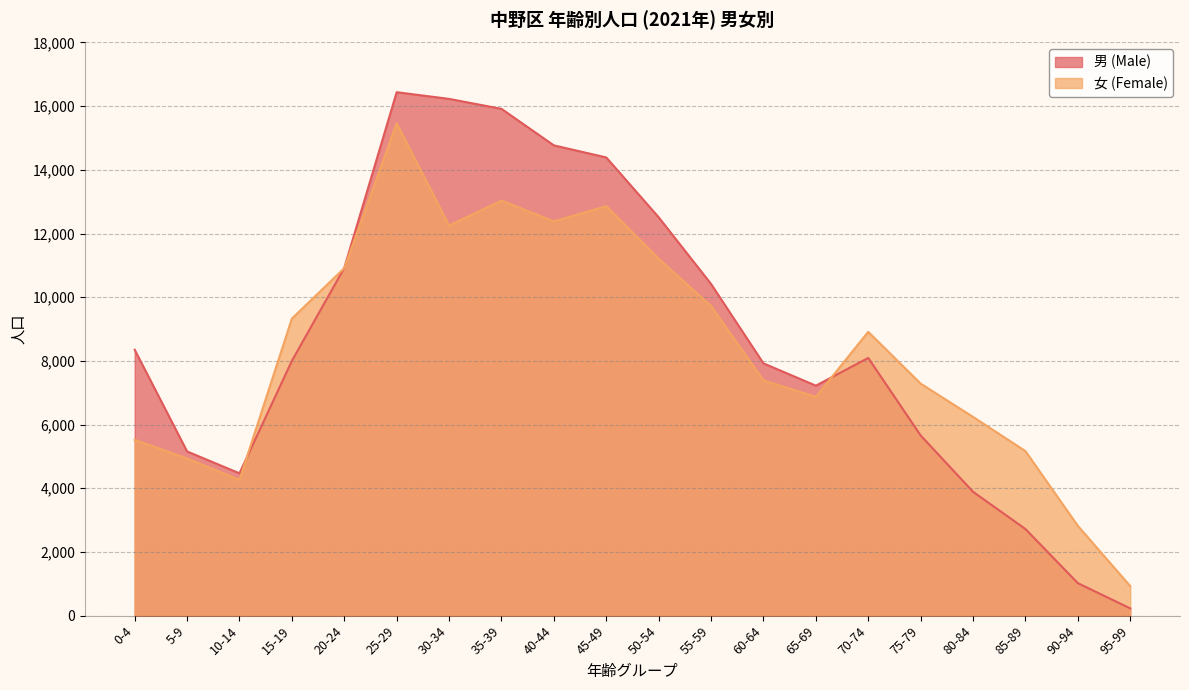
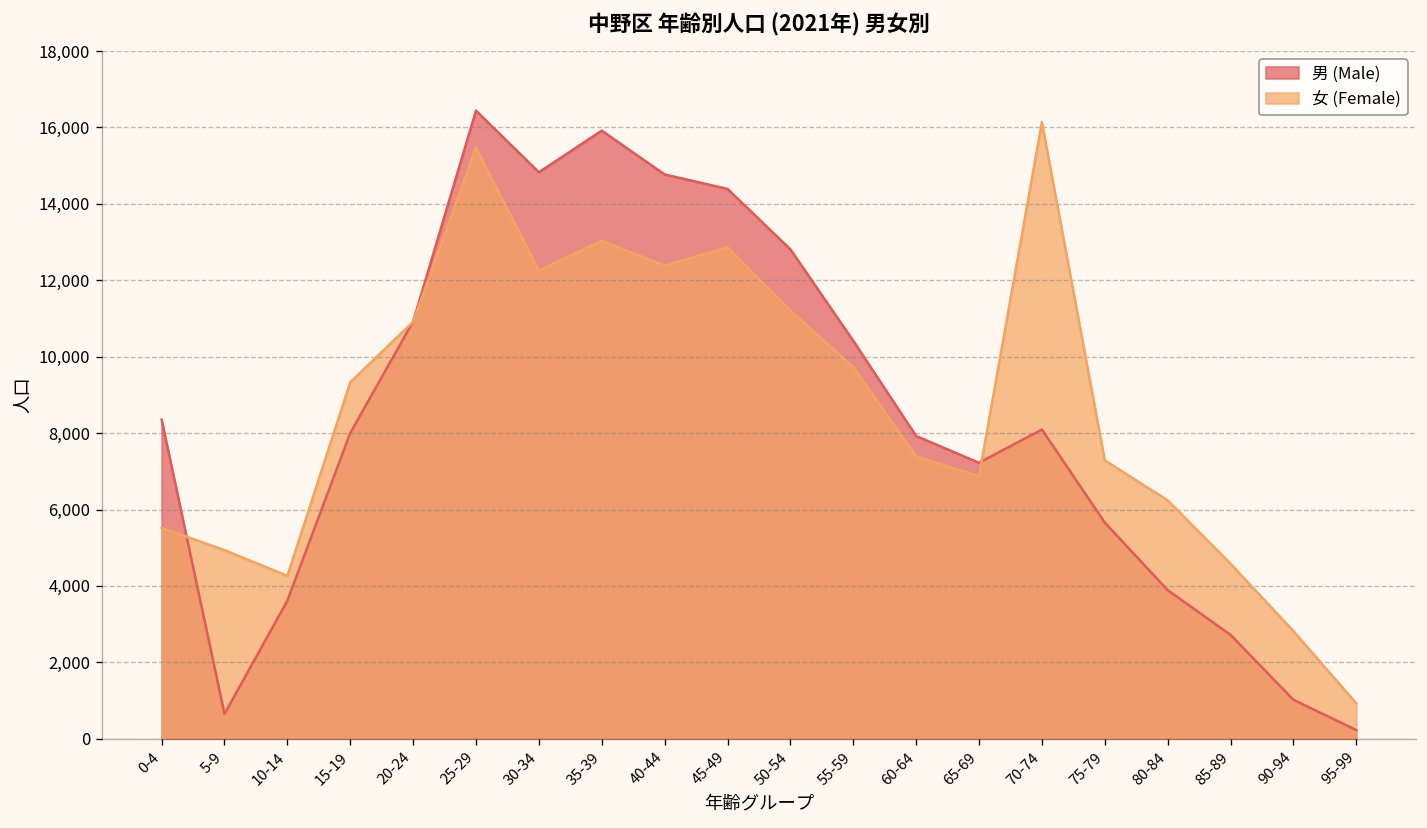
  {
    "男 (Male)": {
      "0-4": "8,400",
-     "5-9": "5,200",
-     "10-14": "4,500",
+     "5-9": "700",
+     "10-14": "3,600",
      "15-19": "8,000",
      "25-29": "16,400",
-     "30-34": "16,200",
+     "30-34": "14,800",
      "35-39": "15,900",
      "40-44": "14,800",
      "45-49": "14,400",
-     "50-54": "12,500",
+     "50-54": "12,800",
      "55-59": "10,400",
      "60-64": "7,900",
      "65-69": "7,200",
      "70-74": "8,100",
      "75-79": "5,700",
      "80-84": "3,900",
      "85-89": "2,700",
      "90-94": "1,000",
      "95-99": "200"
    },
    "女 (Female)": {
      "0-4": "5,500",
      "5-9": "4,900",
      "10-14": "4,300",
      "15-19": "9,300",
      "25-29": "15,500",
      "30-34": "12,300",
      "35-39": "13,000",
      "40-44": "12,400",
      "45-49": "12,900",
      "50-54": "11,200",
      "55-59": "9,700",
      "60-64": "7,400",
      "65-69": "6,900",
-     "70-74": "8,900",
+     "70-74": "16,100",
      "75-79": "7,300",
      "80-84": "6,200",
-     "85-89": "5,200",
+     "85-89": "4,600",
      "90-94": "2,800",
      "95-99": "900"
    }
  }
